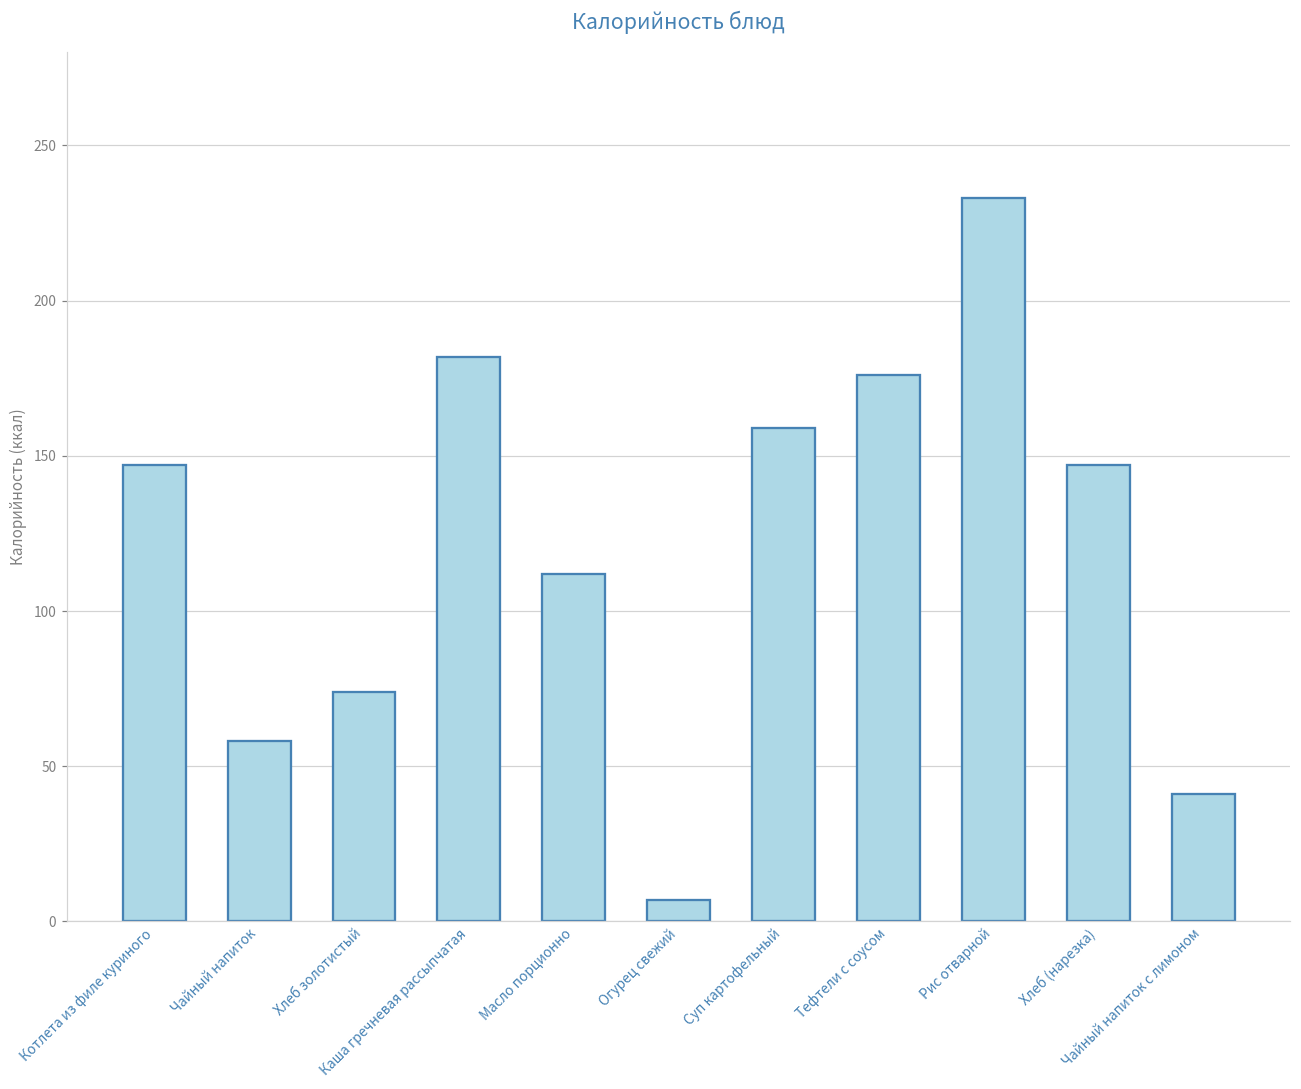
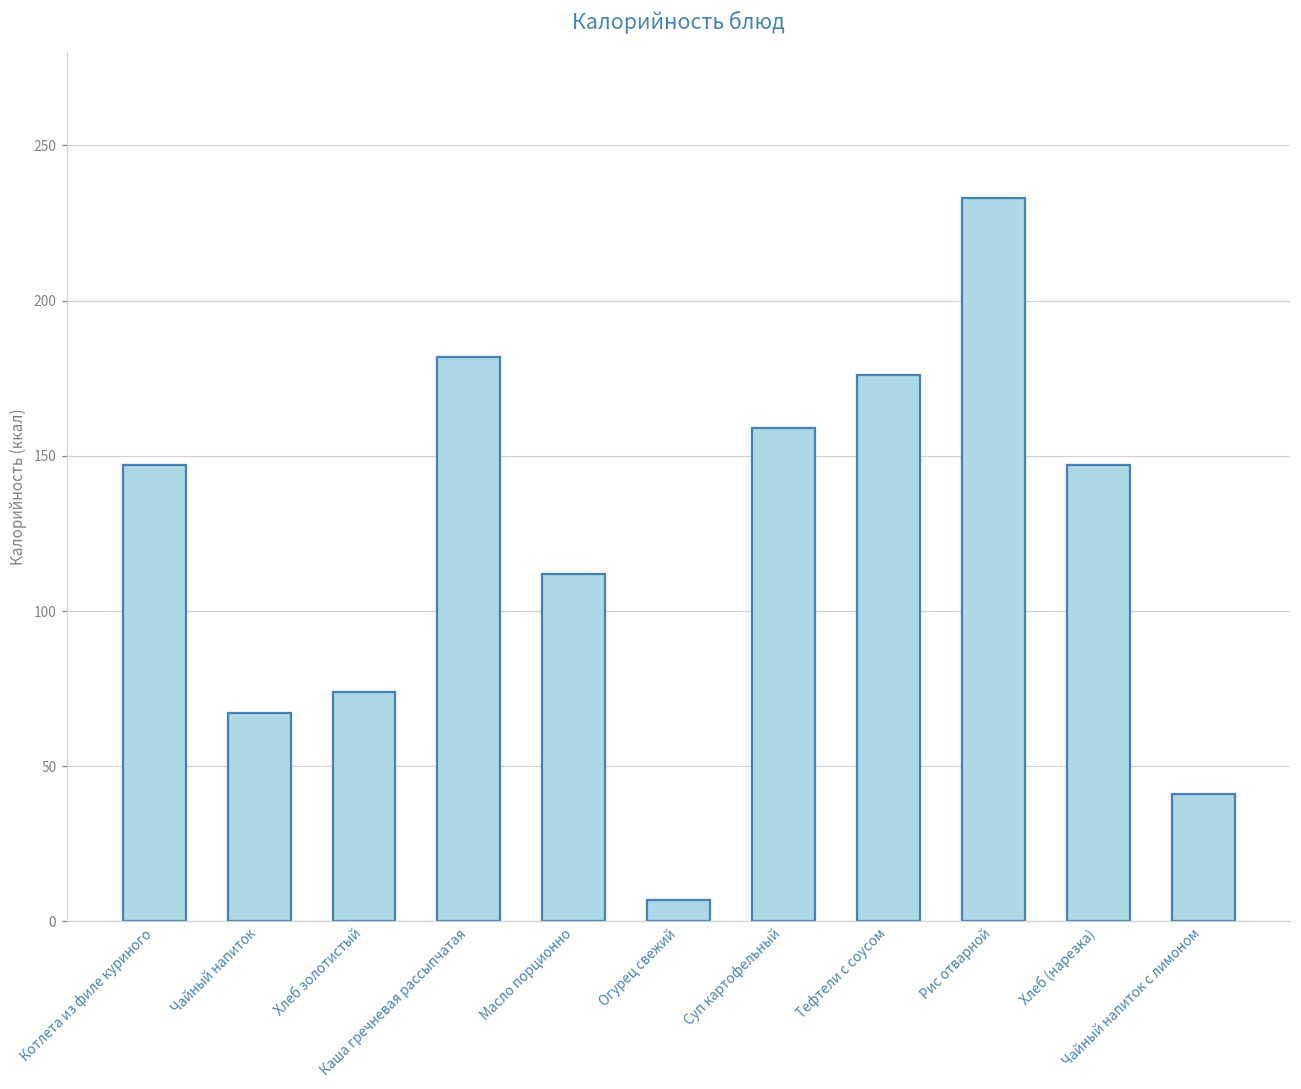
  {
    "Котлета из филе куриного": 147,
-   "Чайный напиток": 58,
+   "Чайный напиток": 67,
    "Хлеб золотистый": 74,
    "Каша гречневая рассыпчатая": 182,
    "Масло порционно": 112,
    "Огурец свежий": 7,
    "Суп картофельный": 159,
    "Тефтели с соусом": 176,
    "Рис отварной": 233,
    "Хлеб (нарезка)": 147,
    "Чайный напиток с лимоном": 41
  }
